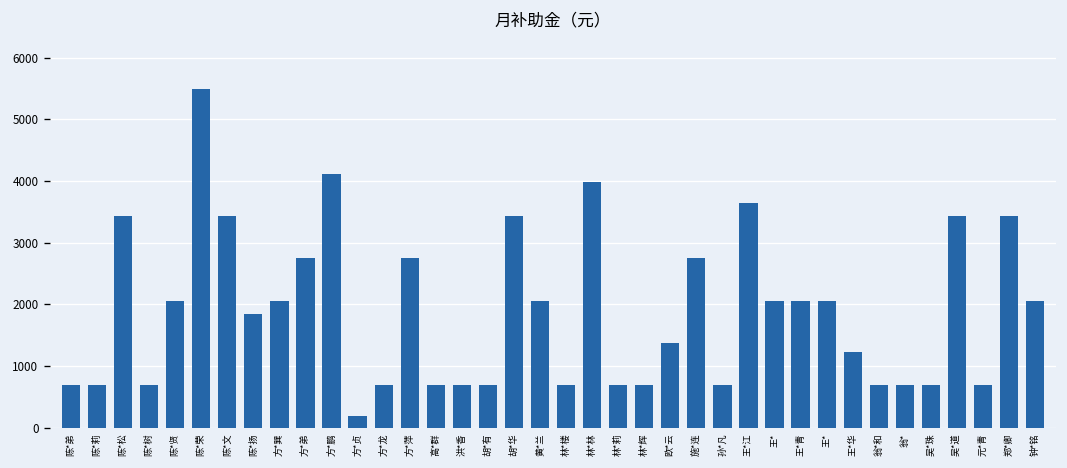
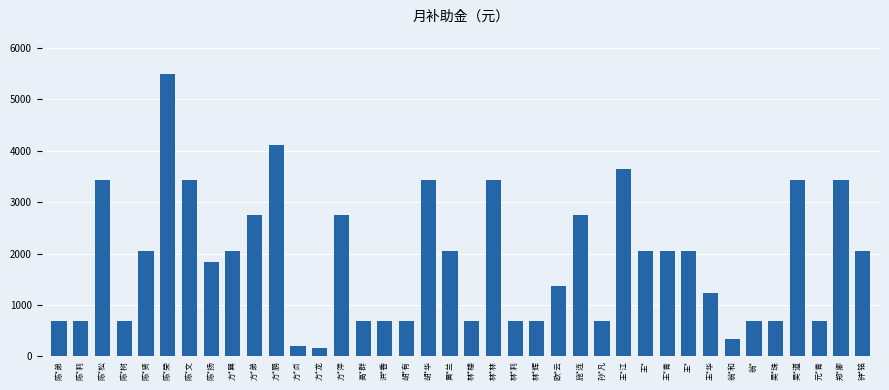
  {
    "陈*弟": 700,
    "陈*莉": 700,
    "陈*松": 3400,
    "陈*树": 700,
    "陈*贤": 2100,
    "陈*荣": 5500,
    "陈*文": 3400,
    "陈*扬": 1800,
    "方*巽": 2100,
    "方*弟": 2700,
    "方*鹏": 4100,
    "方*贞": 200,
-   "方*龙": 700,
+   "方*龙": 200,
    "方*萍": 2700,
    "高*群": 700,
    "洪*香": 700,
    "胡*有": 700,
    "胡*华": 3400,
    "黄*兰": 2100,
    "林*楼": 700,
-   "林*林": 4000,
+   "林*林": 3400,
    "林*莉": 700,
    "林*辉": 700,
    "欧*云": 1400,
    "施*连": 2700,
    "孙*凡": 700,
    "王*江": 3600,
    "王*青": 2100,
    "王*华": 1200,
-   "翁*和": 700,
+   "翁*和": 300,
    "翁*": 700,
    "吴*珠": 700,
    "吴*道": 3400,
    "元*青": 700,
    "郑*卿": 3400,
    "钟*铭": 2100
  }
